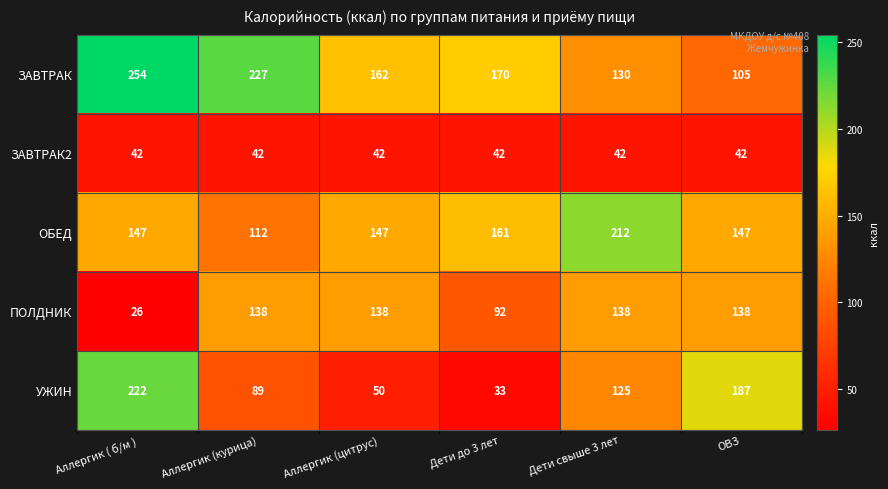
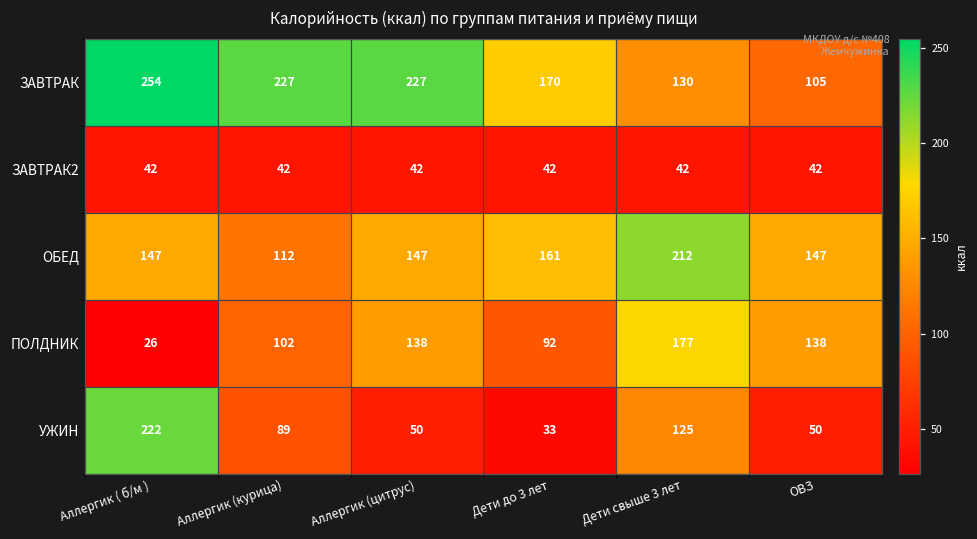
  {
    "ЗАВТРАК": {
      "Аллергик ( б/м )": 254,
      "Аллергик (курица)": 227,
-     "Аллергик (цитрус)": 162,
+     "Аллергик (цитрус)": 227,
      "Дети до 3 лет": 170,
      "Дети свыше 3 лет": 130
    },
    "ЗАВТРАК2": {
      "Аллергик ( б/м )": 42,
      "Аллергик (курица)": 42,
      "Аллергик (цитрус)": 42,
      "Дети до 3 лет": 42,
      "Дети свыше 3 лет": 42,
      "ОВЗ": 42
    },
    "ОБЕД": {
      "Аллергик ( б/м )": 147,
      "Аллергик (курица)": 112,
      "Аллергик (цитрус)": 147,
      "Дети до 3 лет": 161,
      "Дети свыше 3 лет": 212,
      "ОВЗ": 147
    },
    "ПОЛДНИК": {
      "Аллергик ( б/м )": 26,
-     "Аллергик (курица)": 138,
+     "Аллергик (курица)": 102,
      "Аллергик (цитрус)": 138,
      "Дети до 3 лет": 92,
-     "Дети свыше 3 лет": 138,
+     "Дети свыше 3 лет": 177,
      "ОВЗ": 138
    },
    "УЖИН": {
      "Аллергик ( б/м )": 222,
      "Аллергик (курица)": 89,
      "Аллергик (цитрус)": 50,
      "Дети до 3 лет": 33,
      "Дети свыше 3 лет": 125,
-     "ОВЗ": 187
+     "ОВЗ": 50
    }
  }
